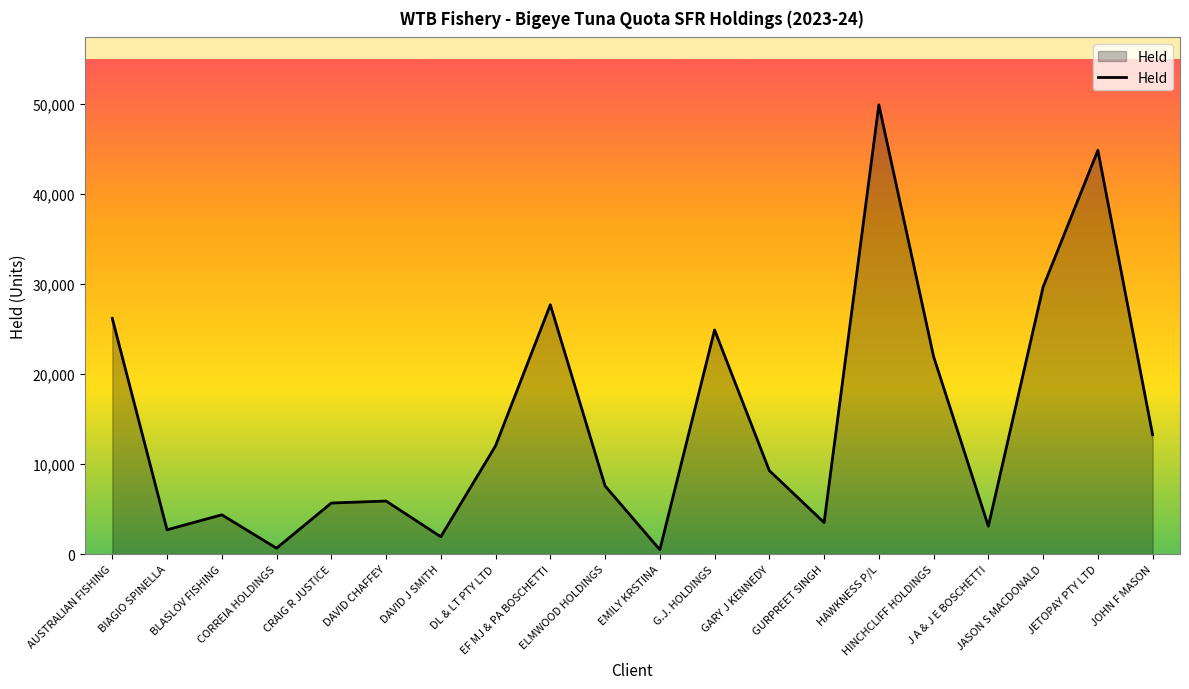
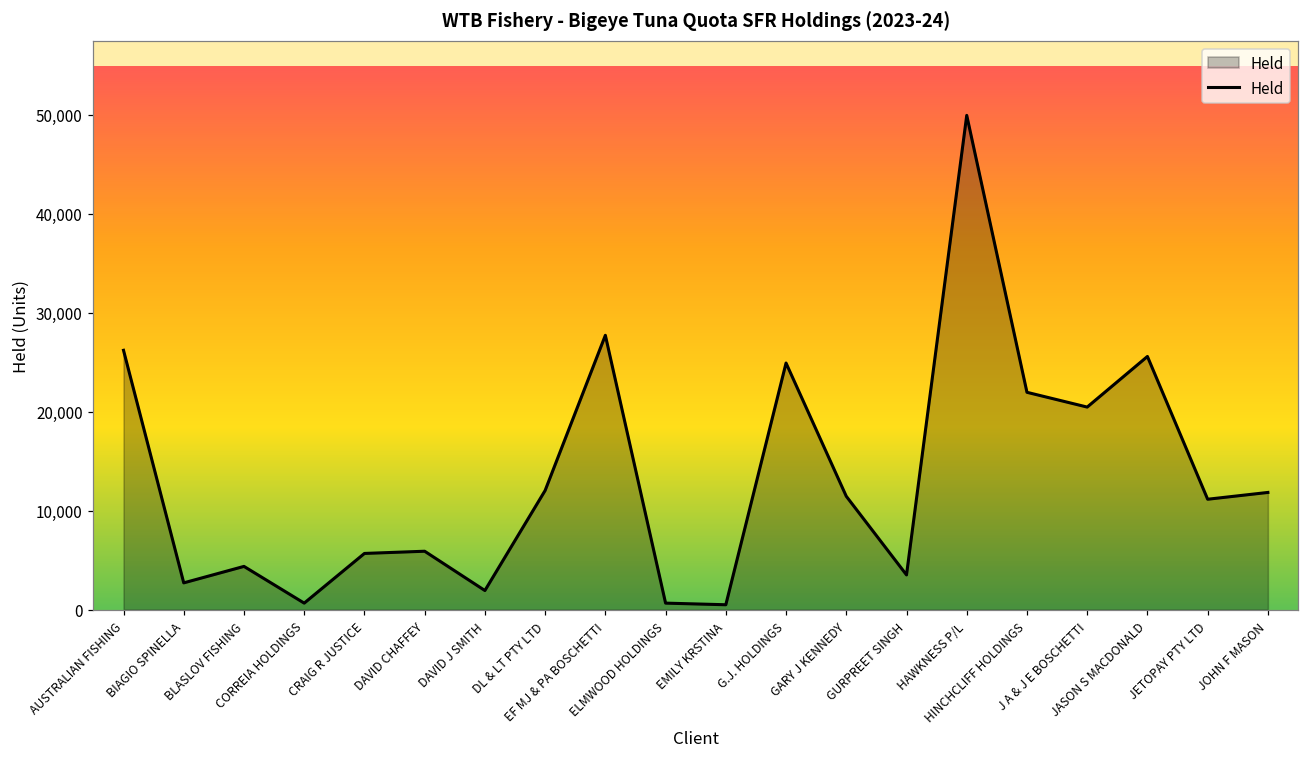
  {
    "AUSTRALIAN FISHING": "26,000",
    "BIAGIO SPINELLA": "3,000",
    "BLASLOV FISHING": "4,000",
    "CORREIA HOLDINGS": "1,000",
    "CRAIG R JUSTICE": "6,000",
    "DAVID CHAFFEY": "6,000",
    "DAVID J SMITH": "2,000",
    "DL & LT PTY LTD": "12,000",
    "EF MJ & PA BOSCHETTI": "28,000",
-   "ELMWOOD HOLDINGS": "8,000",
+   "ELMWOOD HOLDINGS": "1,000",
    "EMILY KRSTINA": "0",
    "G.J. HOLDINGS": "25,000",
-   "GARY J KENNEDY": "9,000",
+   "GARY J KENNEDY": "11,000",
    "GURPREET SINGH": "4,000",
    "HAWKNESS P/L": "50,000",
    "HINCHCLIFF HOLDINGS": "22,000",
-   "J A & J E BOSCHETTI": "3,000",
-   "JASON S MACDONALD": "30,000",
-   "JETOPAY PTY LTD": "45,000",
-   "JOHN F MASON": "13,000"
+   "J A & J E BOSCHETTI": "20,000",
+   "JASON S MACDONALD": "26,000",
+   "JETOPAY PTY LTD": "11,000",
+   "JOHN F MASON": "12,000"
  }
